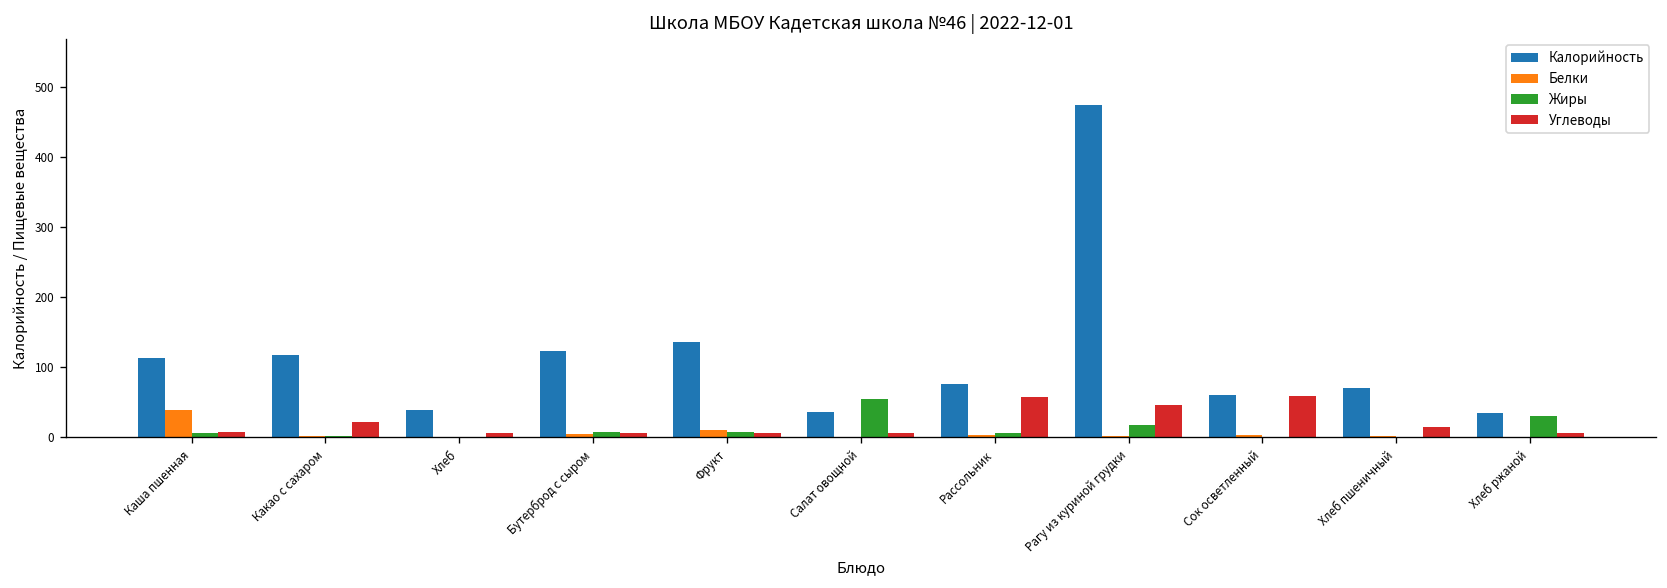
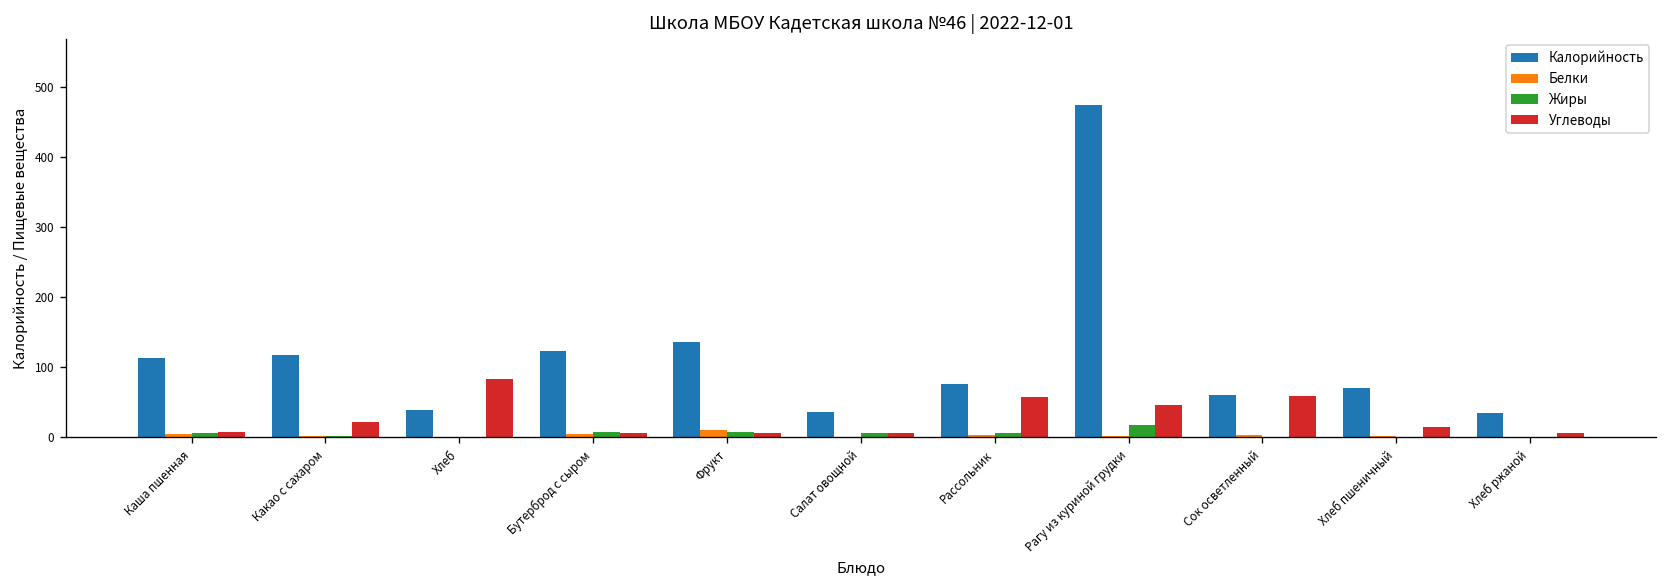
  {
    "Калорийность": {
      "Каша пшенная": 110,
      "Какао с сахаром": 120,
      "Хлеб": 40,
      "Бутерброд с сыром": 120,
      "Фрукт": 140,
      "Салат овощной": 40,
      "Рассольник": 80,
      "Рагу из куриной грудки": 470,
      "Сок осветленный": 60,
      "Хлеб пшеничный": 70,
      "Хлеб ржаной": 40
    },
    "Белки": {
-     "Каша пшенная": 40,
+     "Каша пшенная": 10,
      "Бутерброд с сыром": 10,
      "Фрукт": 10
    },
    "Жиры": {
      "Каша пшенная": 10,
      "Хлеб": 0,
      "Бутерброд с сыром": 10,
      "Фрукт": 10,
-     "Салат овощной": 60,
+     "Салат овощной": 10,
      "Рассольник": 10,
      "Рагу из куриной грудки": 20,
      "Сок осветленный": 0,
      "Хлеб пшеничный": 0,
-     "Хлеб ржаной": 30
+     "Хлеб ржаной": 0
    },
    "Углеводы": {
      "Каша пшенная": 10,
      "Какао с сахаром": 20,
-     "Хлеб": 10,
+     "Хлеб": 80,
      "Бутерброд с сыром": 10,
      "Фрукт": 10,
      "Салат овощной": 10,
      "Рассольник": 60,
      "Рагу из куриной грудки": 50,
      "Сок осветленный": 60,
      "Хлеб пшеничный": 20,
      "Хлеб ржаной": 10
    }
  }
